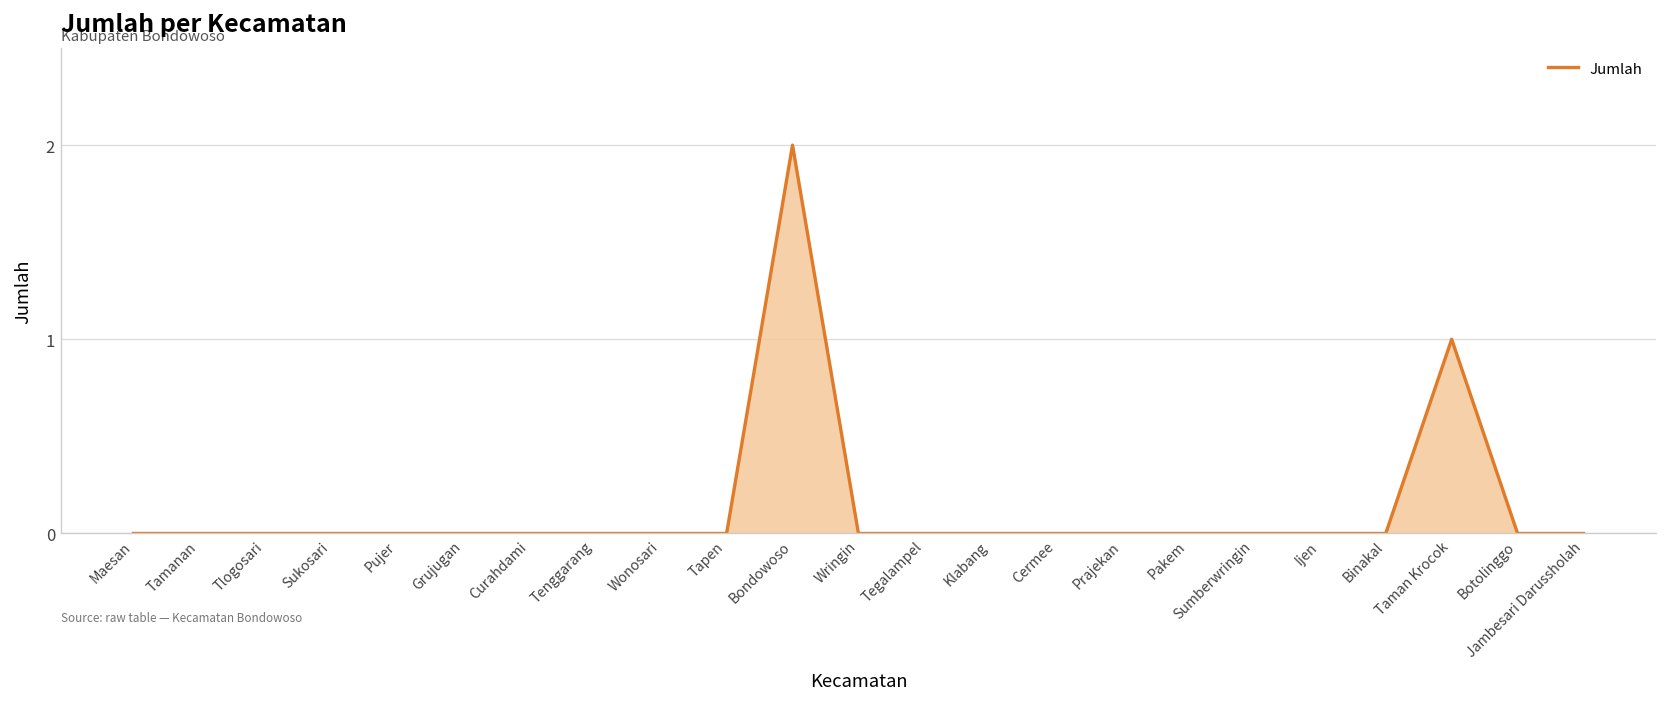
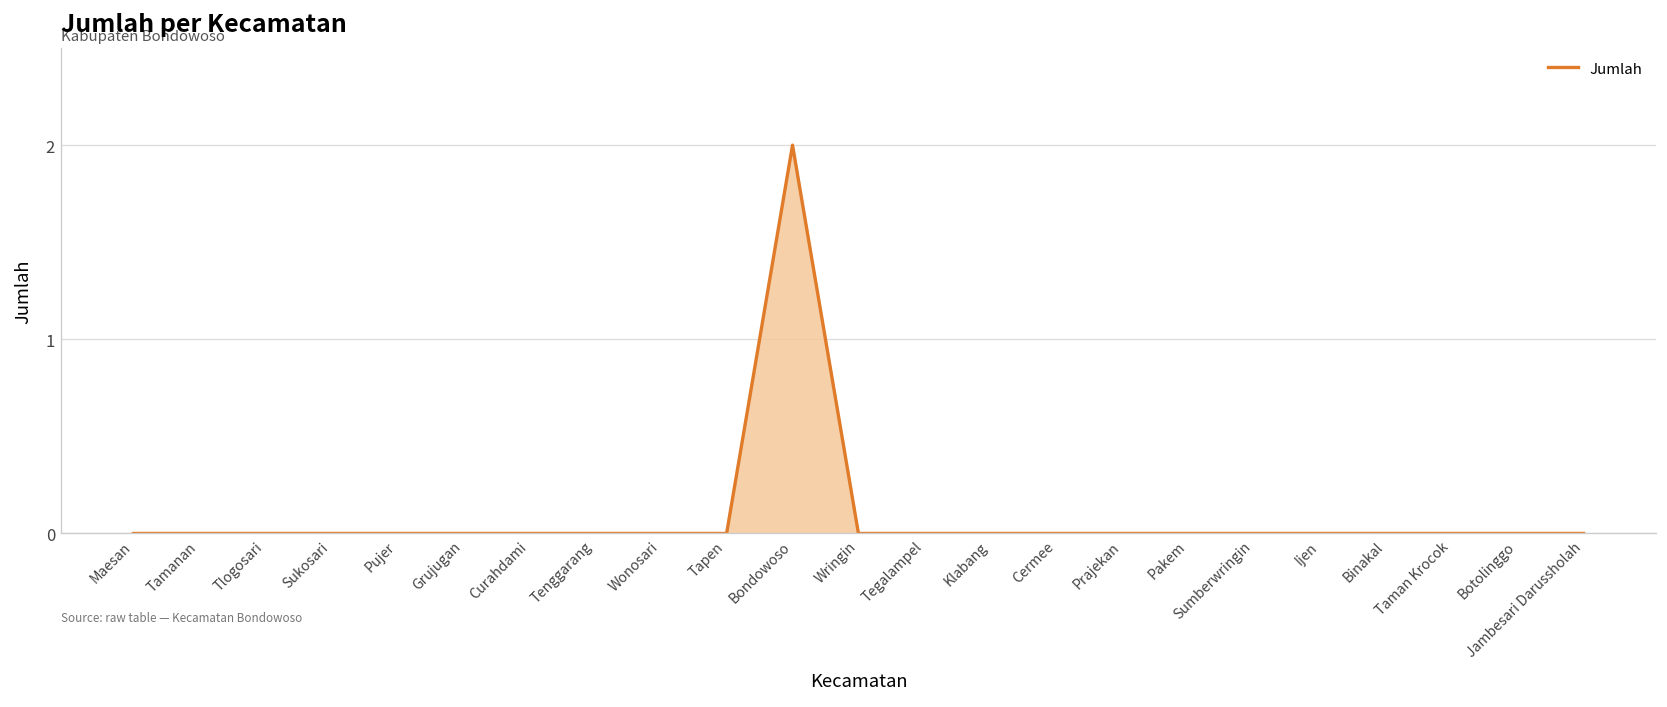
  {
    "Maesan": 0,
    "Tamanan": 0,
    "Tlogosari": 0,
    "Sukosari": 0,
    "Pujer": 0,
    "Grujugan": 0,
    "Curahdami": 0,
    "Tenggarang": 0,
    "Wonosari": 0,
    "Tapen": 0,
    "Bondowoso": 2,
    "Wringin": 0,
    "Tegalampel": 0,
    "Klabang": 0,
    "Cermee": 0,
    "Prajekan": 0,
    "Pakem": 0,
    "Sumberwringin": 0,
    "Ijen": 0,
    "Binakal": 0,
-   "Taman Krocok": 1,
+   "Taman Krocok": 0,
    "Botolinggo": 0,
    "Jambesari Darussholah": 0
  }
